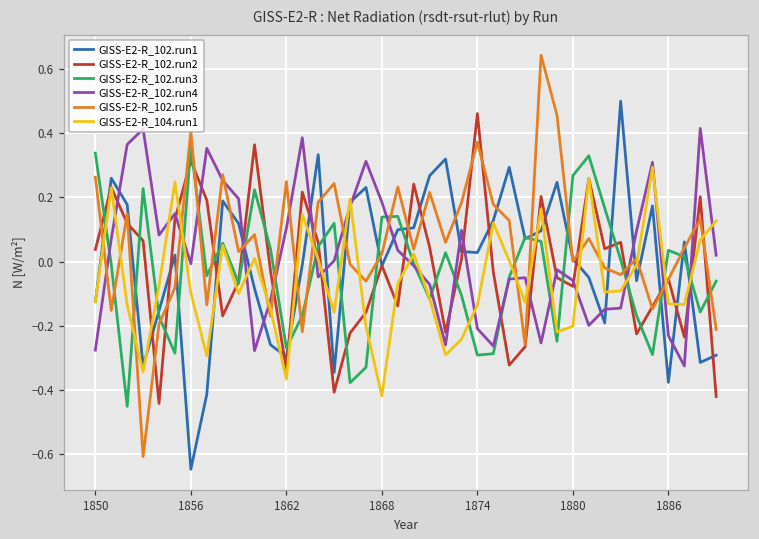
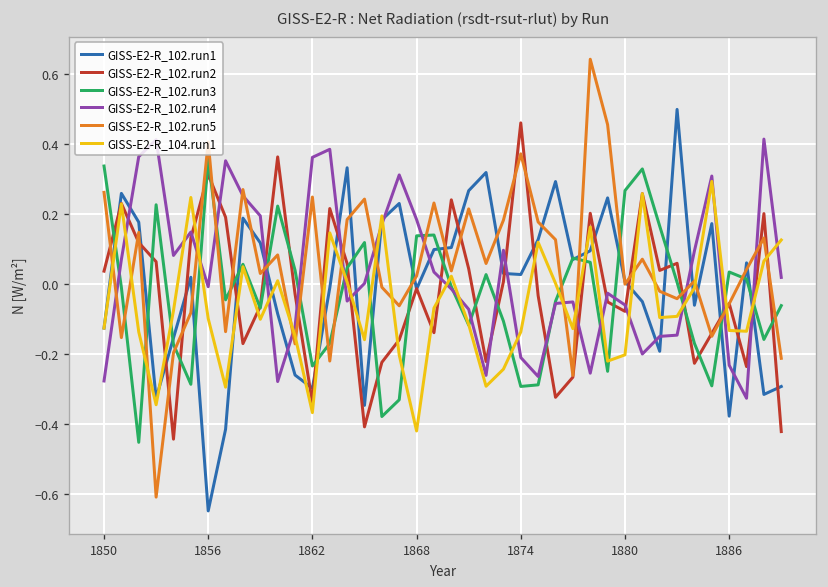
  {
    "GISS-E2-R_102.run1": {
      "1856": -0.65,
      "1862": -0.30,
      "1874": 0.03,
      "1886": -0.38
    },
    "GISS-E2-R_102.run2": {
      "1850": 0.04,
      "1856": 0.31,
      "1862": -0.34,
      "1874": 0.46,
      "1880": -0.08
    },
    "GISS-E2-R_102.run3": {
      "1850": 0.34,
      "1856": 0.36,
-     "1862": -0.27,
+     "1862": -0.23,
      "1868": 0.14,
      "1874": -0.29,
      "1880": 0.27,
      "1886": 0.04
    },
    "GISS-E2-R_102.run4": {
      "1850": -0.28,
      "1856": -0.01,
-     "1862": 0.10,
+     "1862": 0.36,
      "1868": 0.19,
      "1874": -0.21,
      "1880": -0.06,
      "1886": -0.23
    },
    "GISS-E2-R_102.run5": {
      "1850": 0.26,
      "1862": 0.25,
      "1868": 0.02,
      "1874": 0.37
    },
    "GISS-E2-R_104.run1": {
      "1856": -0.10,
      "1862": -0.37,
      "1868": -0.42,
      "1874": -0.14,
      "1880": -0.20,
      "1886": -0.13
    }
  }
